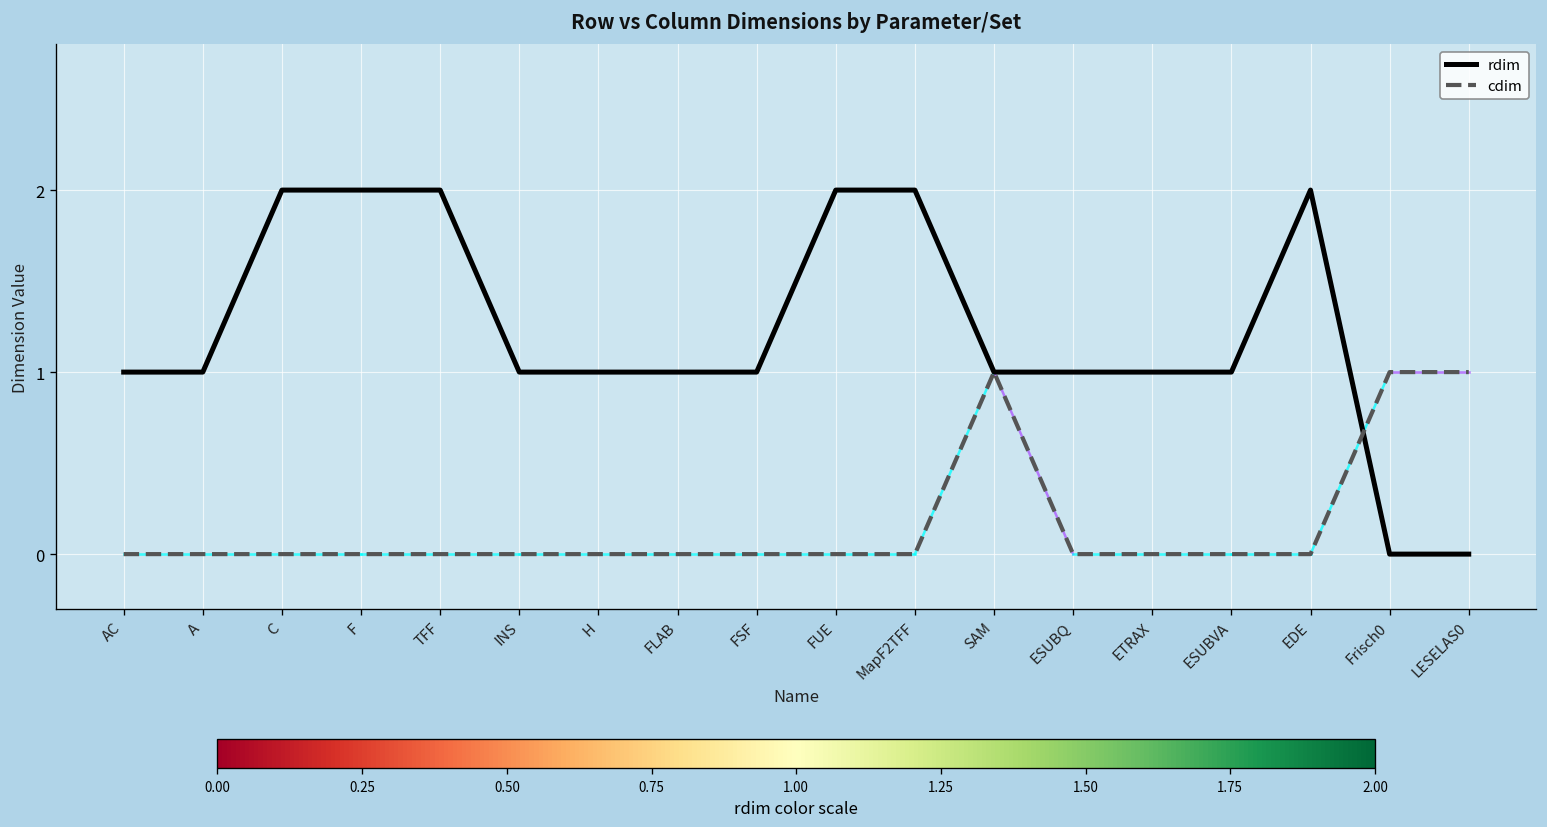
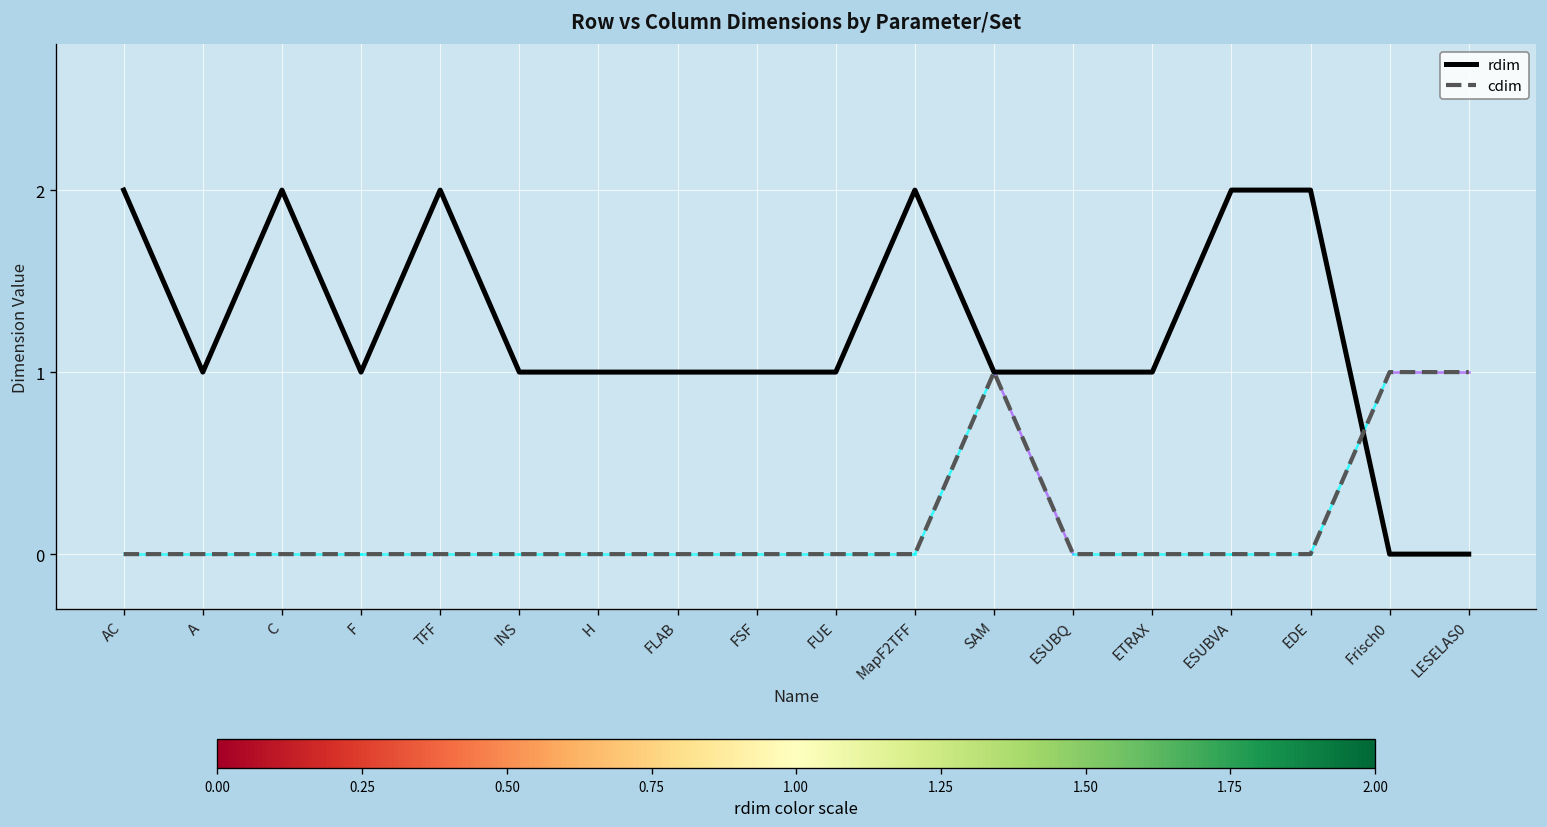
  {
    "rdim": {
-     "AC": 1,
-     "F": 2,
-     "FUE": 2,
-     "ESUBVA": 1
+     "AC": 2,
+     "F": 1,
+     "FUE": 1,
+     "ESUBVA": 2
    }
  }
